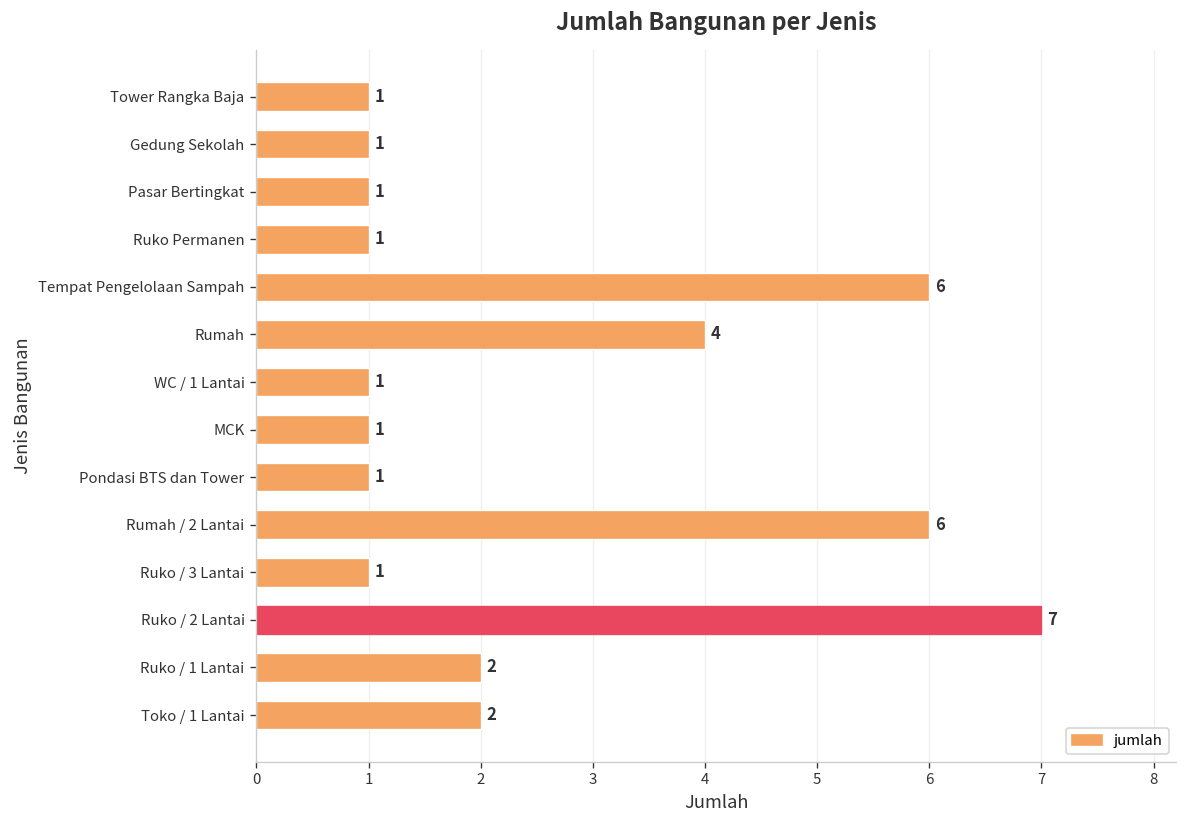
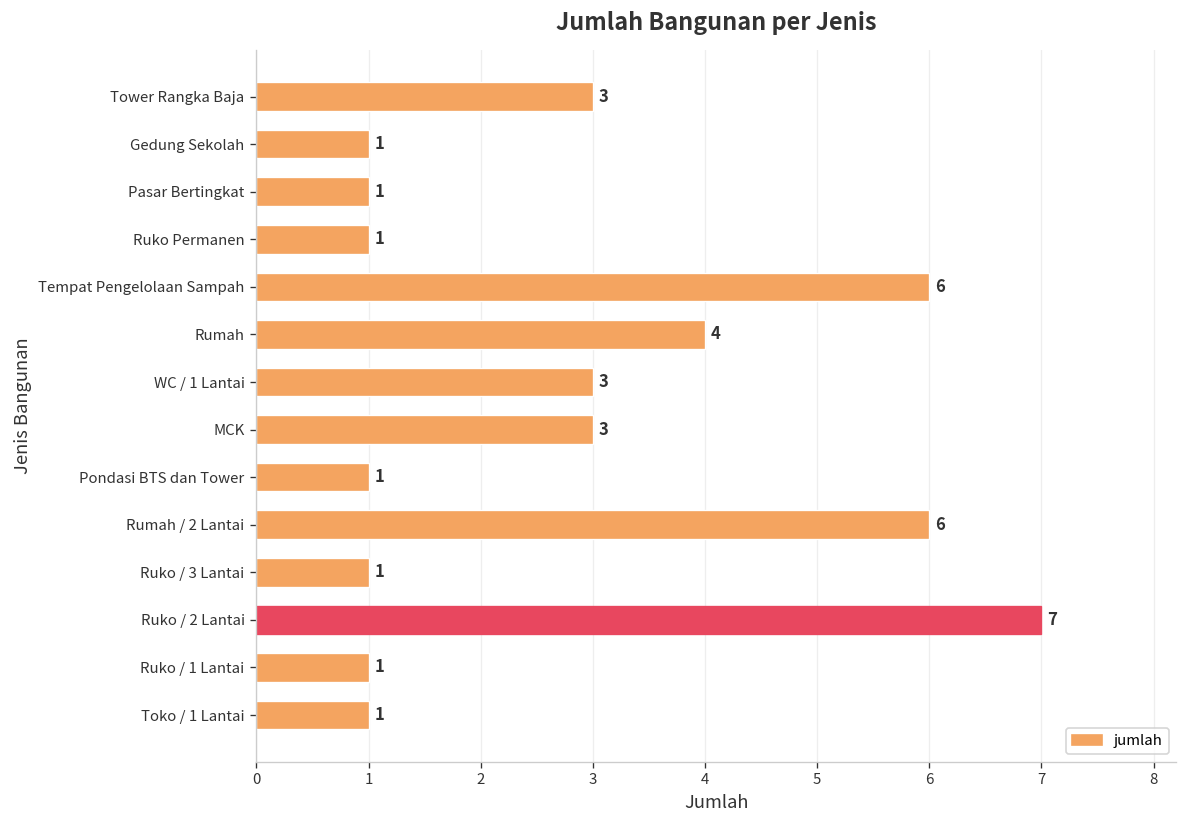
  {
-   "Tower Rangka Baja": 1,
+   "Tower Rangka Baja": 3,
    "Gedung Sekolah": 1,
    "Pasar Bertingkat": 1,
    "Ruko Permanen": 1,
    "Tempat Pengelolaan Sampah": 6,
    "Rumah": 4,
-   "WC / 1 Lantai": 1,
-   "MCK": 1,
+   "WC / 1 Lantai": 3,
+   "MCK": 3,
    "Pondasi BTS dan Tower": 1,
    "Rumah / 2 Lantai": 6,
    "Ruko / 3 Lantai": 1,
    "Ruko / 2 Lantai": 7,
-   "Ruko / 1 Lantai": 2,
-   "Toko / 1 Lantai": 2
+   "Ruko / 1 Lantai": 1,
+   "Toko / 1 Lantai": 1
  }
